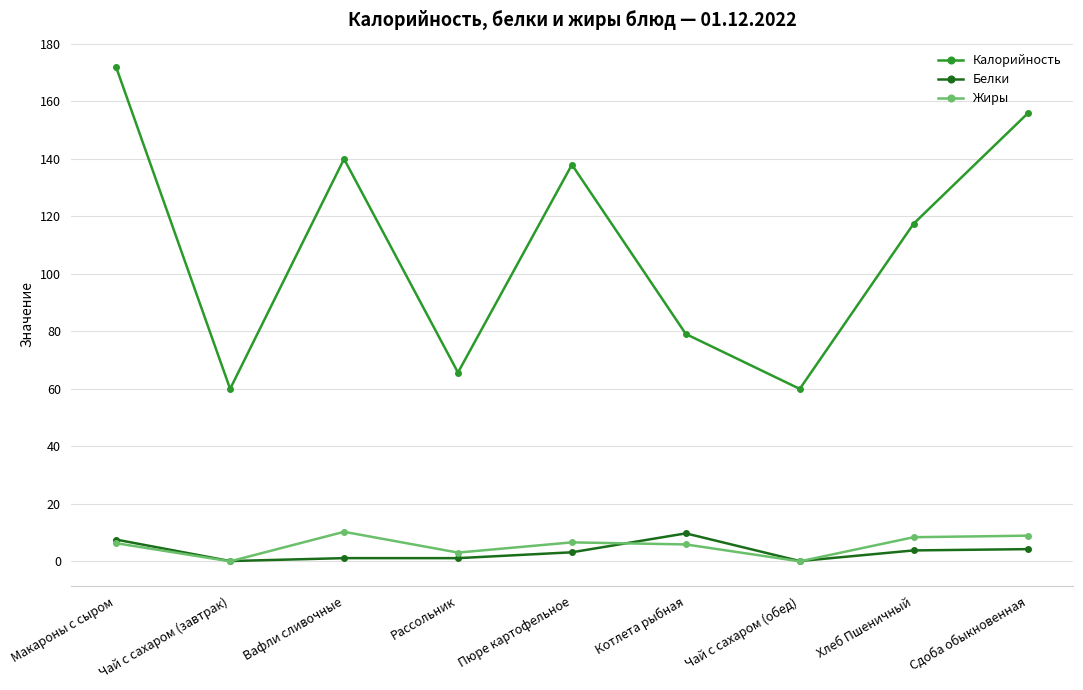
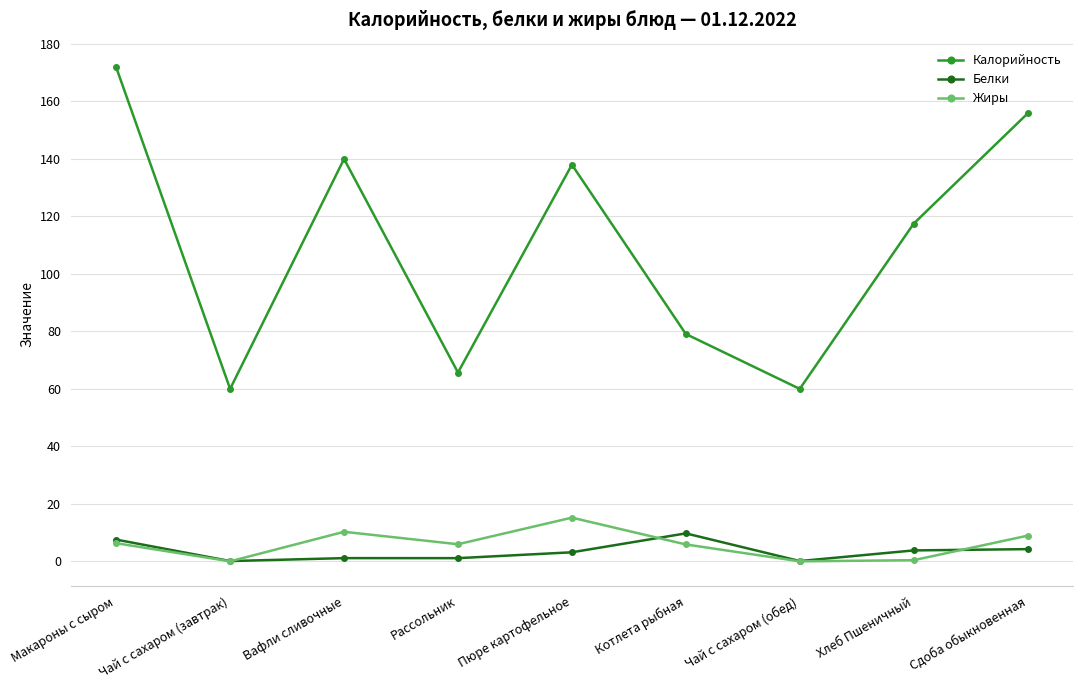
  {
    "Жиры": {
      "Макароны с сыром": 6,
      "Вафли сливочные": 10,
-     "Рассольник": 3,
-     "Пюре картофельное": 7,
+     "Рассольник": 6,
+     "Пюре картофельное": 15,
      "Котлета рыбная": 6,
-     "Хлеб Пшеничный": 8,
+     "Хлеб Пшеничный": 0,
      "Сдоба обыкновенная": 9
    }
  }
